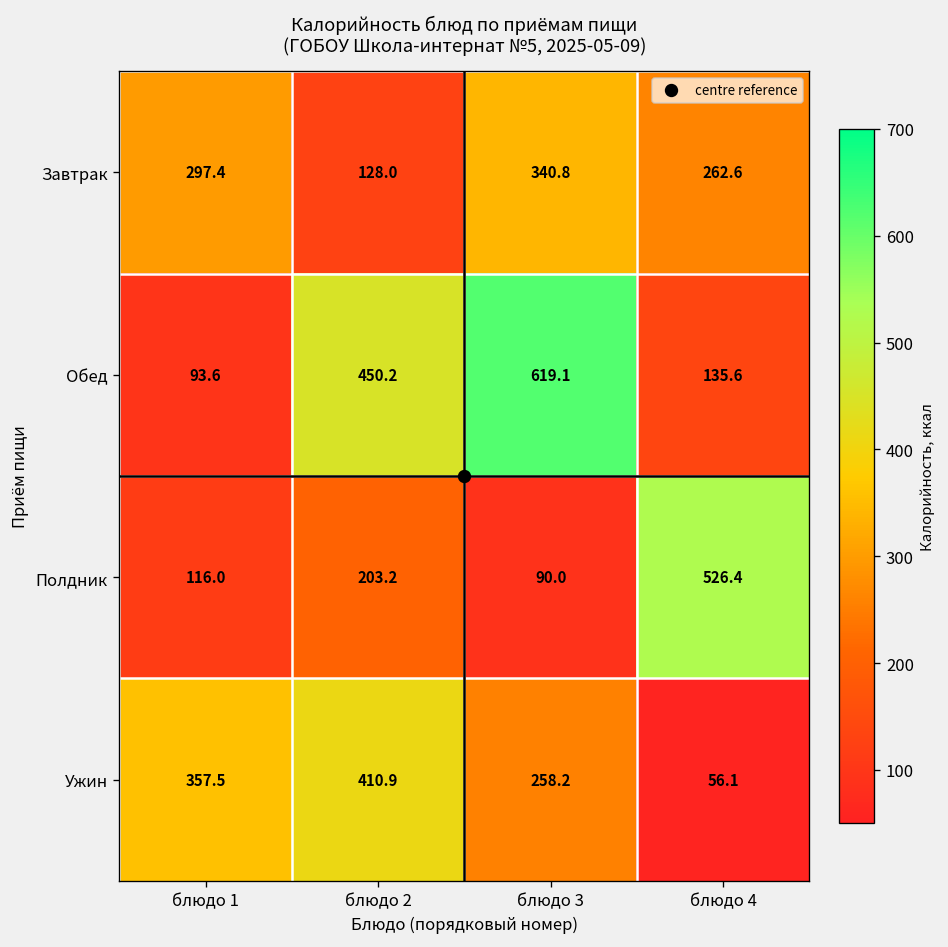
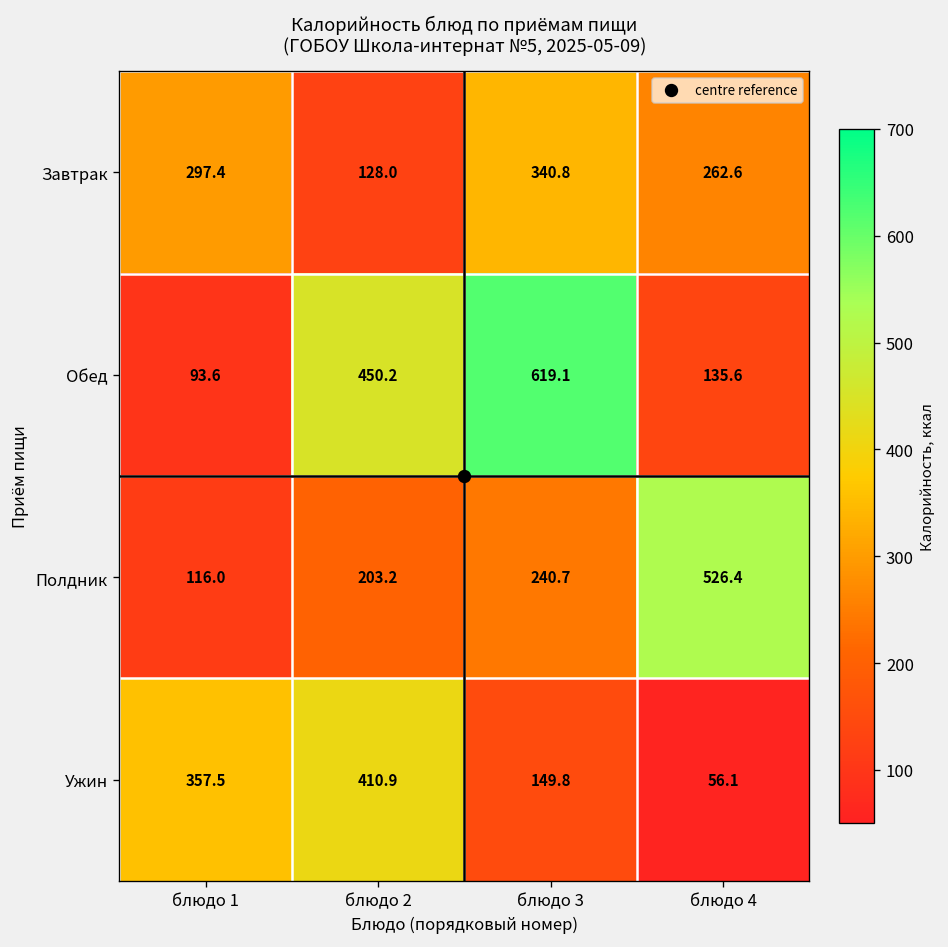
  {
    "Завтрак": {
      "блюдо 1": 297.4,
      "блюдо 2": 128.0,
      "блюдо 3": 340.8,
      "блюдо 4": 262.6
    },
    "Обед": {
      "блюдо 1": 93.6,
      "блюдо 2": 450.2,
      "блюдо 3": 619.1,
      "блюдо 4": 135.6
    },
    "Полдник": {
      "блюдо 1": 116.0,
      "блюдо 2": 203.2,
-     "блюдо 3": 90.0,
+     "блюдо 3": 240.7,
      "блюдо 4": 526.4
    },
    "Ужин": {
      "блюдо 1": 357.5,
      "блюдо 2": 410.9,
-     "блюдо 3": 258.2,
+     "блюдо 3": 149.8,
      "блюдо 4": 56.1
    }
  }
